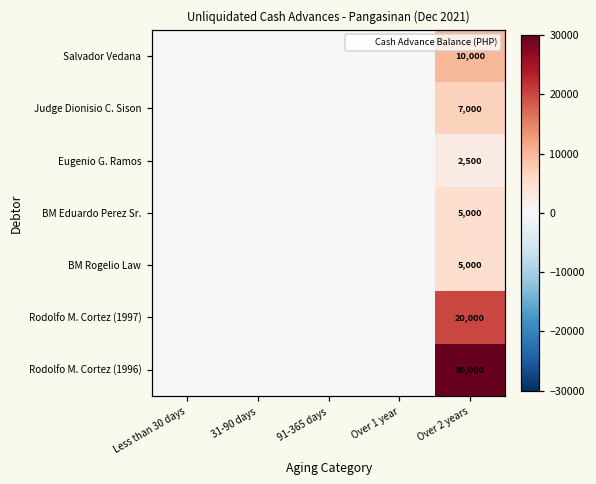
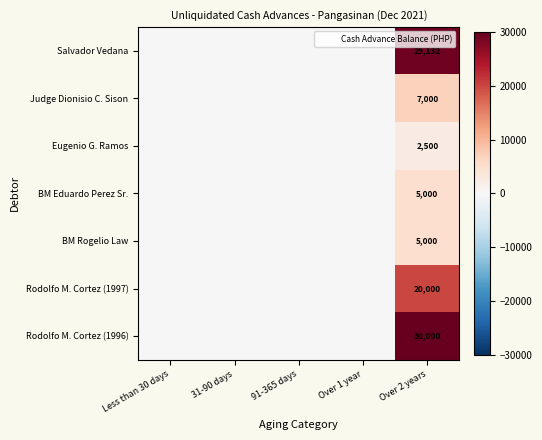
  {
    "Salvador Vedana": {
-     "Over 2 years": "10,000"
+     "Over 2 years": "29,132"
    },
    "Judge Dionisio C. Sison": {
      "Over 2 years": "7,000"
    },
    "Eugenio G. Ramos": {
      "Over 2 years": "2,500"
    },
    "BM Eduardo Perez Sr.": {
      "Over 2 years": "5,000"
    },
    "BM Rogelio Law": {
      "Over 2 years": "5,000"
    },
    "Rodolfo M. Cortez (1997)": {
      "Over 2 years": "20,000"
    },
    "Rodolfo M. Cortez (1996)": {
      "Over 2 years": "30,000"
    }
  }
